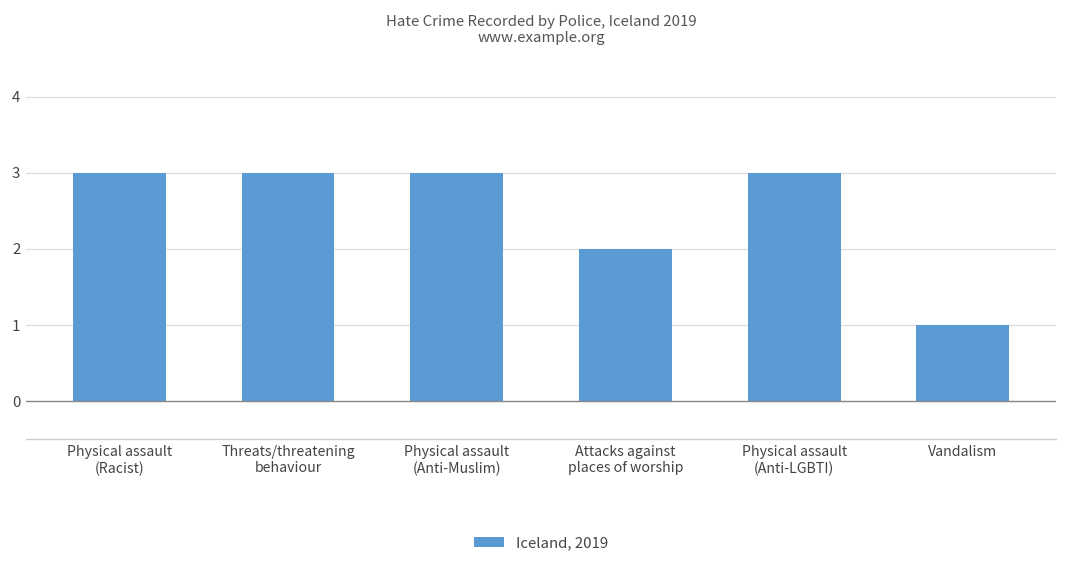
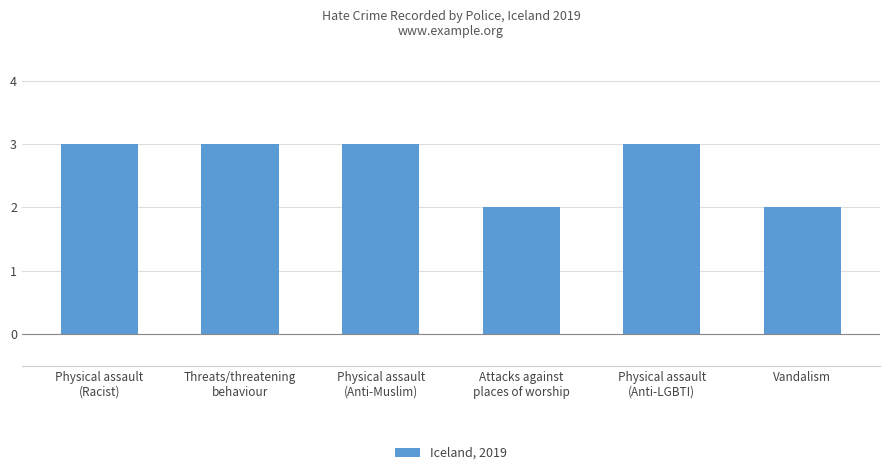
  {
    "Physical assault (Racist)": 3,
    "Threats/threatening behaviour": 3,
    "Physical assault (Anti-Muslim)": 3,
    "Attacks against places of worship": 2,
    "Physical assault (Anti-LGBTI)": 3,
-   "Vandalism": 1
+   "Vandalism": 2
  }
